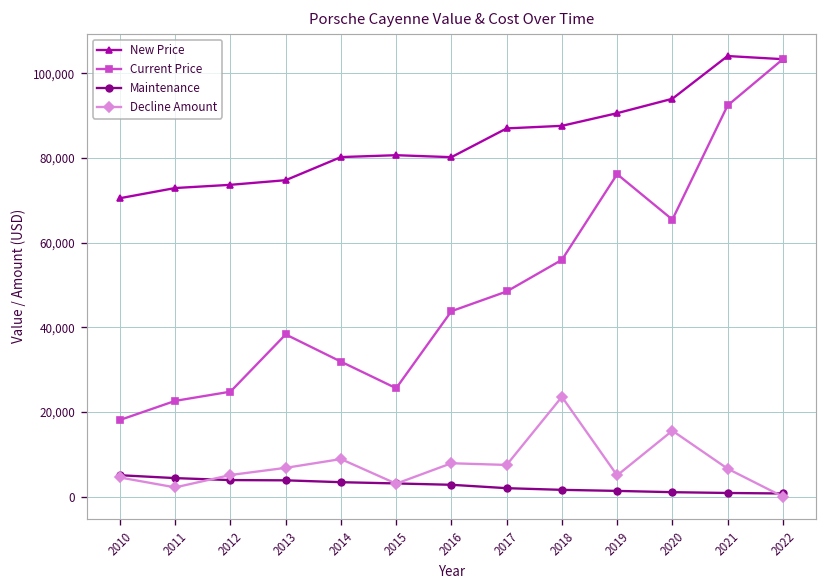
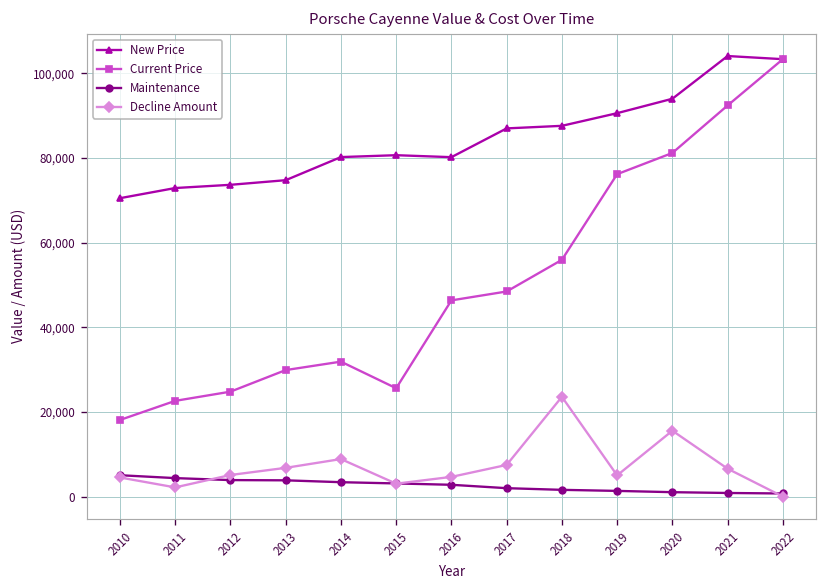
  {
    "Current Price": {
      "2010": "18,000",
      "2011": "23,000",
      "2012": "25,000",
-     "2013": "38,000",
+     "2013": "30,000",
      "2014": "32,000",
      "2015": "26,000",
-     "2016": "44,000",
+     "2016": "46,000",
      "2017": "48,000",
      "2018": "56,000",
      "2019": "76,000",
-     "2020": "65,000",
+     "2020": "81,000",
      "2021": "92,000"
    },
    "Decline Amount": {
      "2011": "2,000",
      "2012": "5,000",
      "2013": "7,000",
      "2014": "9,000",
-     "2016": "8,000",
+     "2016": "5,000",
      "2017": "7,000",
      "2018": "24,000",
      "2019": "5,000",
      "2020": "16,000",
      "2021": "7,000",
      "2022": "0"
    }
  }
